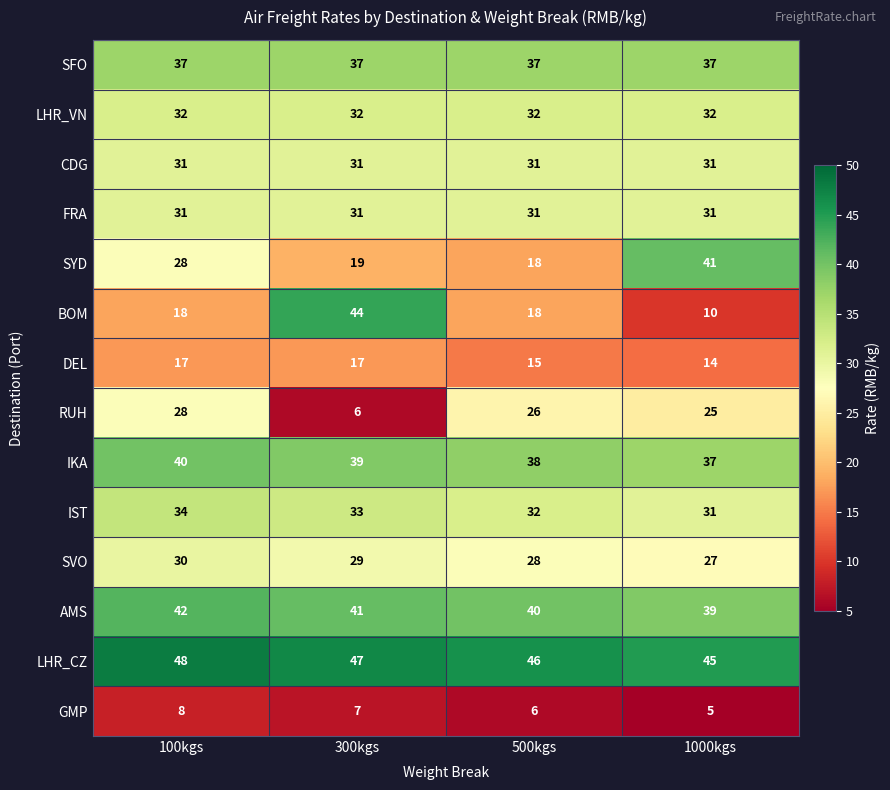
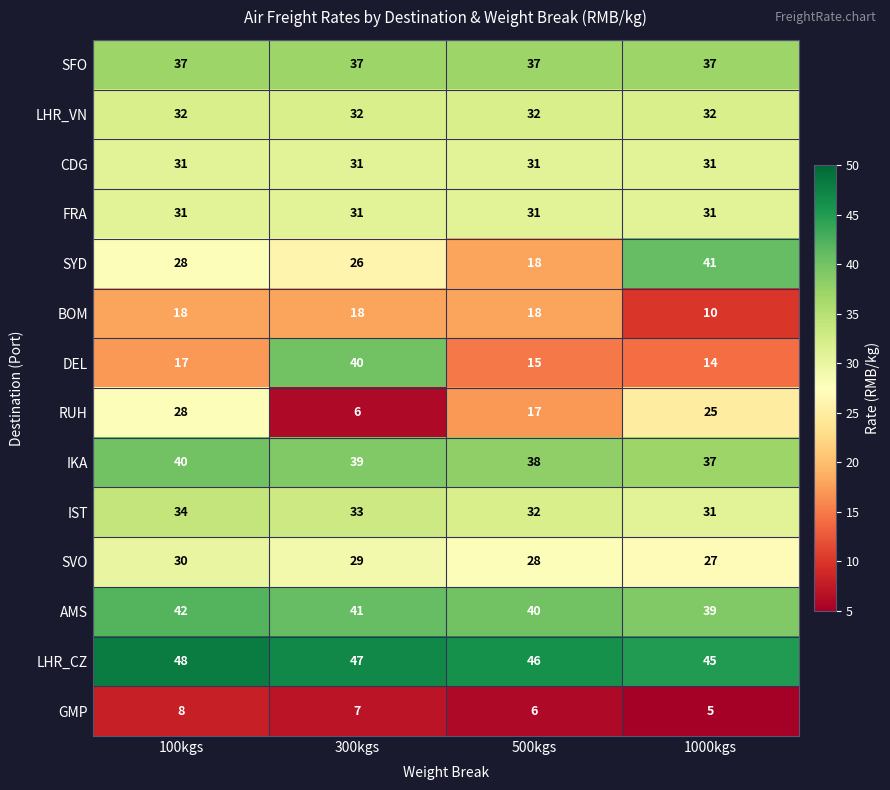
  {
    "SFO": {
      "100kgs": 37,
      "300kgs": 37,
      "500kgs": 37,
      "1000kgs": 37
    },
    "LHR_VN": {
      "100kgs": 32,
      "300kgs": 32,
      "500kgs": 32,
      "1000kgs": 32
    },
    "CDG": {
      "100kgs": 31,
      "300kgs": 31,
      "500kgs": 31,
      "1000kgs": 31
    },
    "FRA": {
      "100kgs": 31,
      "300kgs": 31,
      "500kgs": 31,
      "1000kgs": 31
    },
    "SYD": {
      "100kgs": 28,
-     "300kgs": 19,
+     "300kgs": 26,
      "500kgs": 18,
      "1000kgs": 41
    },
    "BOM": {
      "100kgs": 18,
-     "300kgs": 44,
+     "300kgs": 18,
      "500kgs": 18,
      "1000kgs": 10
    },
    "DEL": {
      "100kgs": 17,
-     "300kgs": 17,
+     "300kgs": 40,
      "500kgs": 15,
      "1000kgs": 14
    },
    "RUH": {
      "100kgs": 28,
      "300kgs": 6,
-     "500kgs": 26,
+     "500kgs": 17,
      "1000kgs": 25
    },
    "IKA": {
      "100kgs": 40,
      "300kgs": 39,
      "500kgs": 38,
      "1000kgs": 37
    },
    "IST": {
      "100kgs": 34,
      "300kgs": 33,
      "500kgs": 32,
      "1000kgs": 31
    },
    "SVO": {
      "100kgs": 30,
      "300kgs": 29,
      "500kgs": 28,
      "1000kgs": 27
    },
    "AMS": {
      "100kgs": 42,
      "300kgs": 41,
      "500kgs": 40,
      "1000kgs": 39
    },
    "LHR_CZ": {
      "100kgs": 48,
      "300kgs": 47,
      "500kgs": 46,
      "1000kgs": 45
    },
    "GMP": {
      "100kgs": 8,
      "300kgs": 7,
      "500kgs": 6,
      "1000kgs": 5
    }
  }
